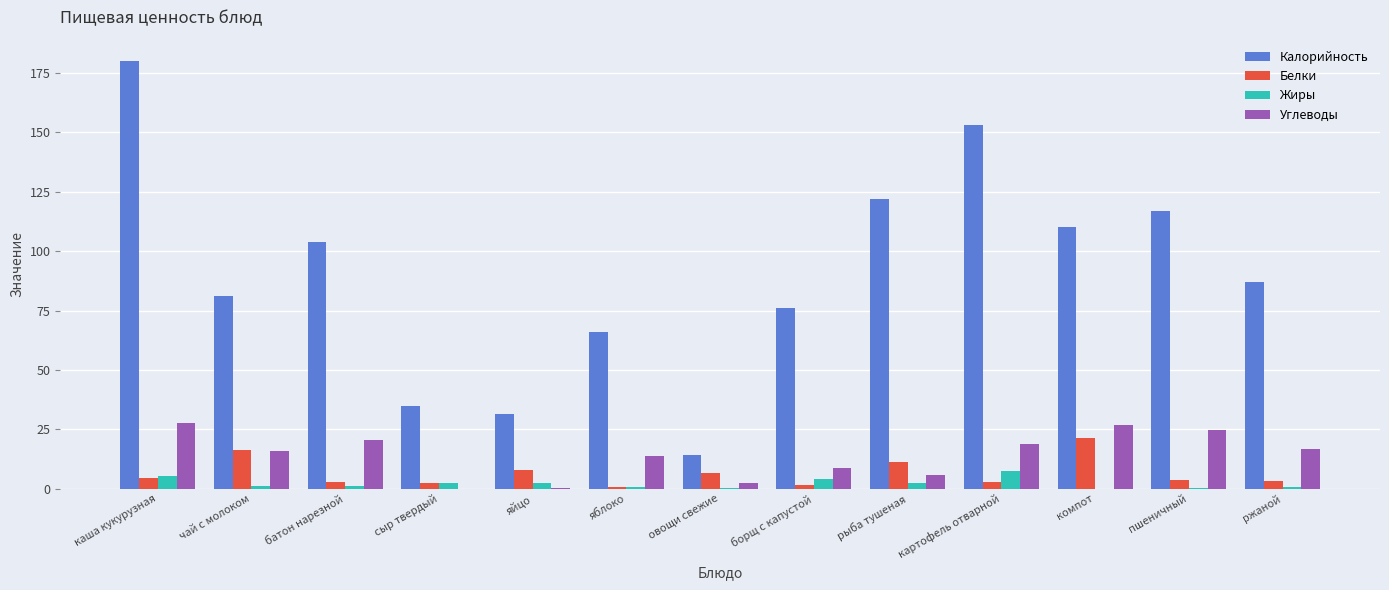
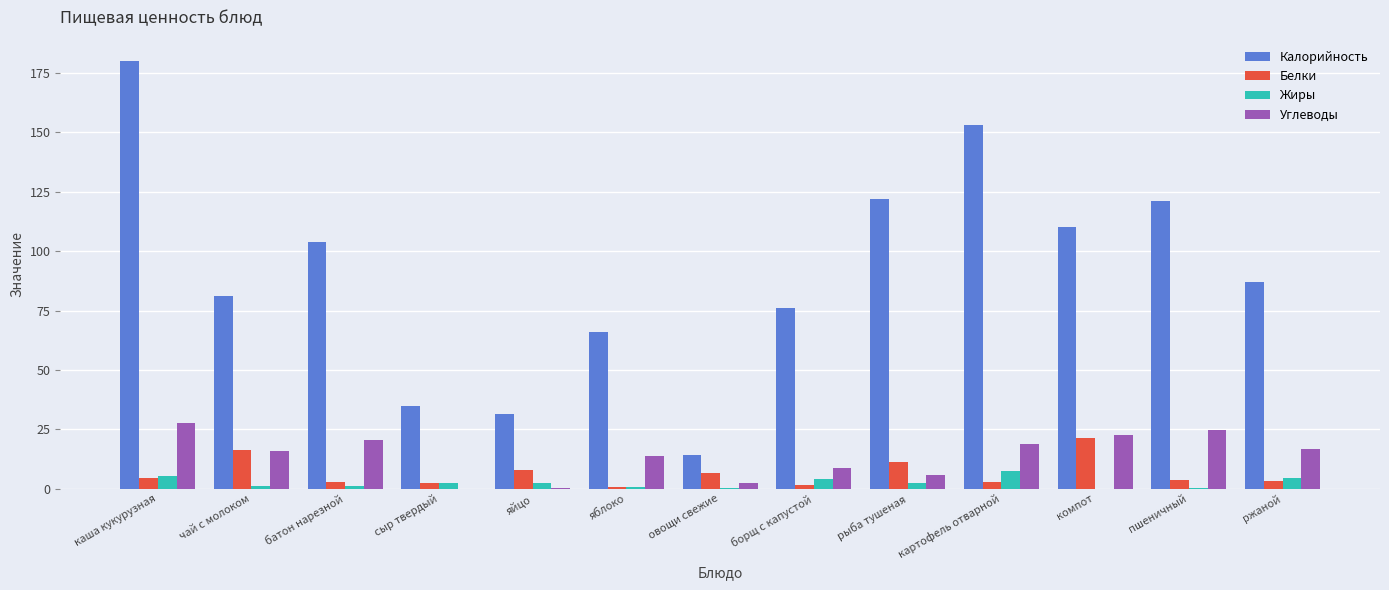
  {
    "Калорийность": {
      "каша кукурузная": 180,
      "чай с молоком": 81,
      "батон нарезной": 104,
      "сыр твердый": 35,
      "яйцо": 32,
      "яблоко": 66,
      "овощи свежие": 14,
      "борщ с капустой": 76,
      "рыба тушеная": 122,
      "картофель отварной": 153,
      "компот": 110,
-     "пшеничный": 117,
+     "пшеничный": 121,
      "ржаной": 87
    },
    "Белки": {
      "каша кукурузная": 5,
      "чай с молоком": 16,
      "батон нарезной": 3,
      "сыр твердый": 3,
      "яйцо": 8,
      "овощи свежие": 7,
      "борщ с капустой": 1,
      "рыба тушеная": 11,
      "картофель отварной": 3,
      "компот": 21,
      "пшеничный": 4,
      "ржаной": 3
    },
    "Жиры": {
      "каша кукурузная": 6,
      "чай с молоком": 1,
      "батон нарезной": 1,
      "сыр твердый": 3,
      "яйцо": 2,
      "борщ с капустой": 4,
      "рыба тушеная": 2,
      "картофель отварной": 7,
      "компот": 0,
-     "ржаной": 1
+     "ржаной": 4
    },
    "Углеводы": {
      "каша кукурузная": 28,
      "чай с молоком": 16,
      "батон нарезной": 21,
      "сыр твердый": 0,
      "яблоко": 14,
      "овощи свежие": 3,
      "борщ с капустой": 9,
      "рыба тушеная": 6,
      "картофель отварной": 19,
-     "компот": 27,
+     "компот": 23,
      "пшеничный": 25,
      "ржаной": 17
    }
  }
